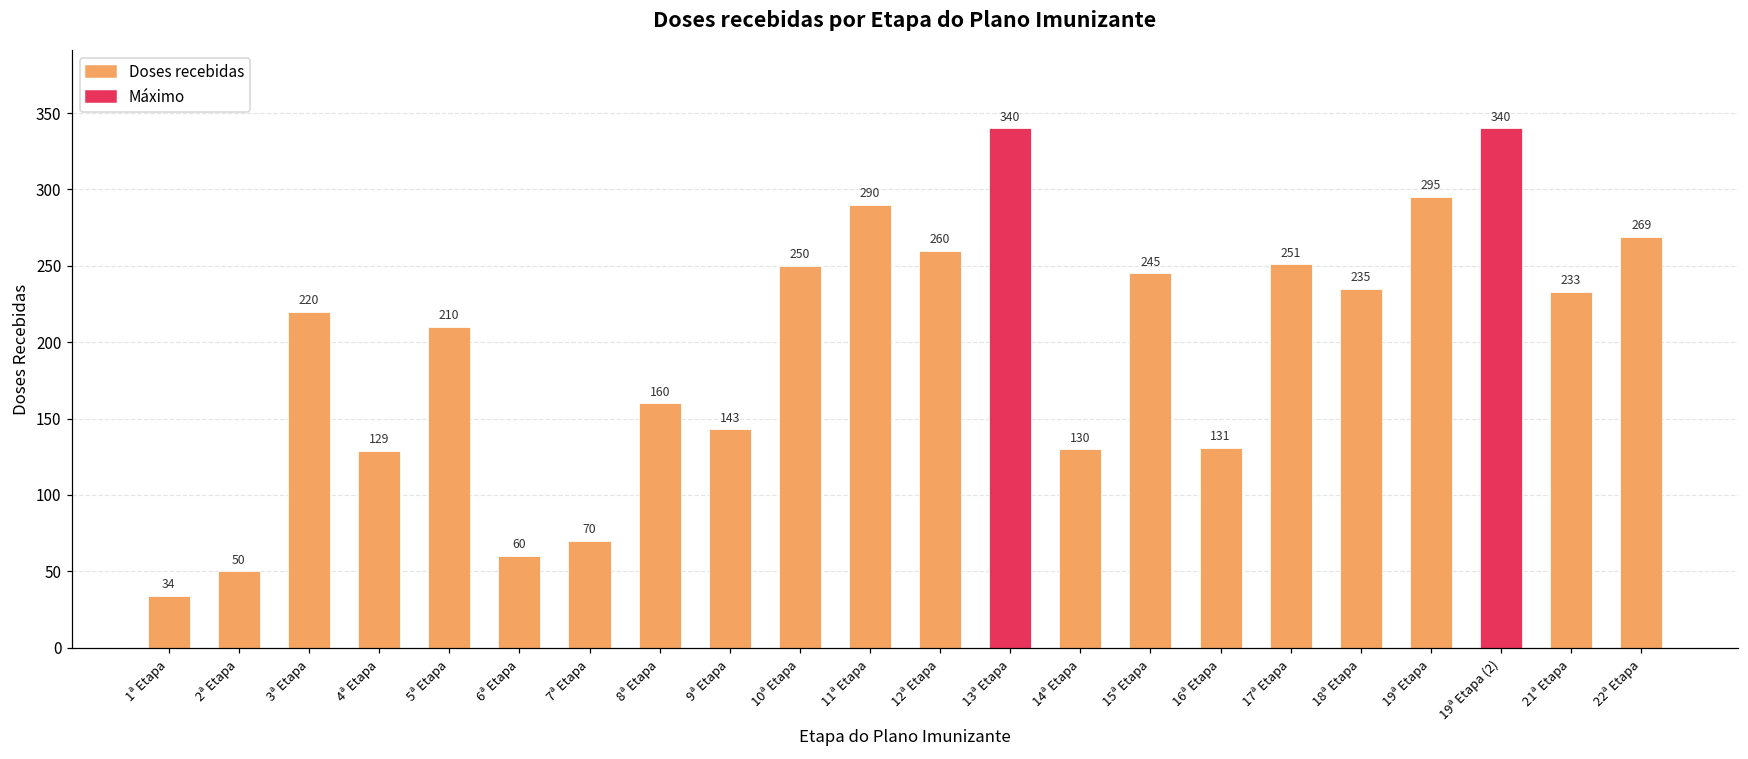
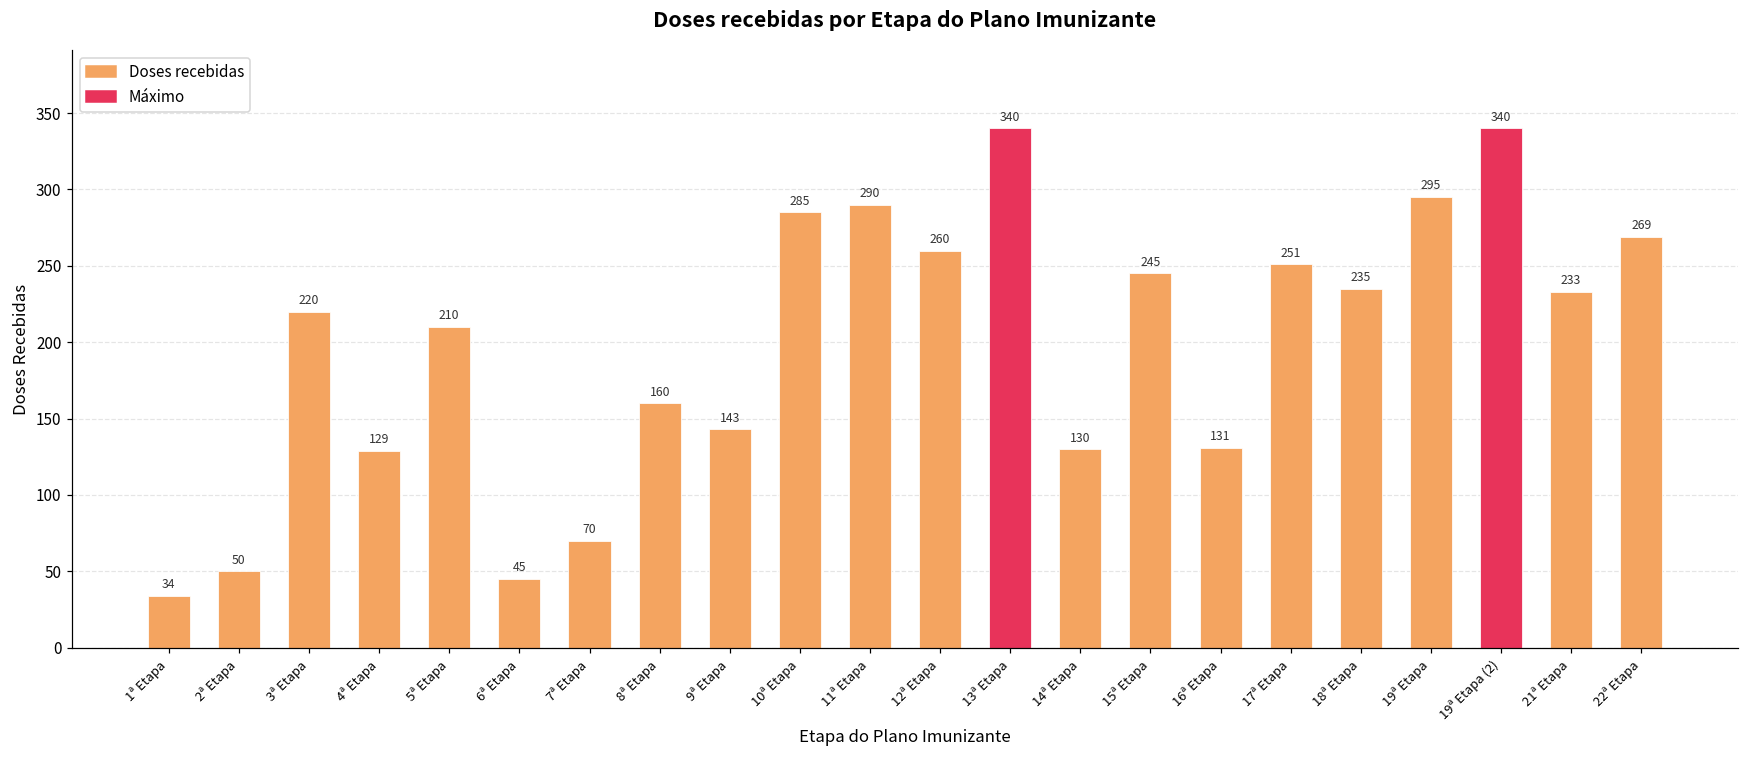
  {
    "1ª Etapa": 34,
    "2ª Etapa": 50,
    "3ª Etapa": 220,
    "4ª Etapa": 129,
    "5ª Etapa": 210,
-   "6ª Etapa": 60,
+   "6ª Etapa": 45,
    "7ª Etapa": 70,
    "8ª Etapa": 160,
    "9ª Etapa": 143,
-   "10ª Etapa": 250,
+   "10ª Etapa": 285,
    "11ª Etapa": 290,
    "12ª Etapa": 260,
    "13ª Etapa": 340,
    "14ª Etapa": 130,
    "15ª Etapa": 245,
    "16ª Etapa": 131,
    "17ª Etapa": 251,
    "18ª Etapa": 235,
    "19ª Etapa": 295,
    "19ª Etapa (2)": 340,
    "21ª Etapa": 233,
    "22ª Etapa": 269
  }
